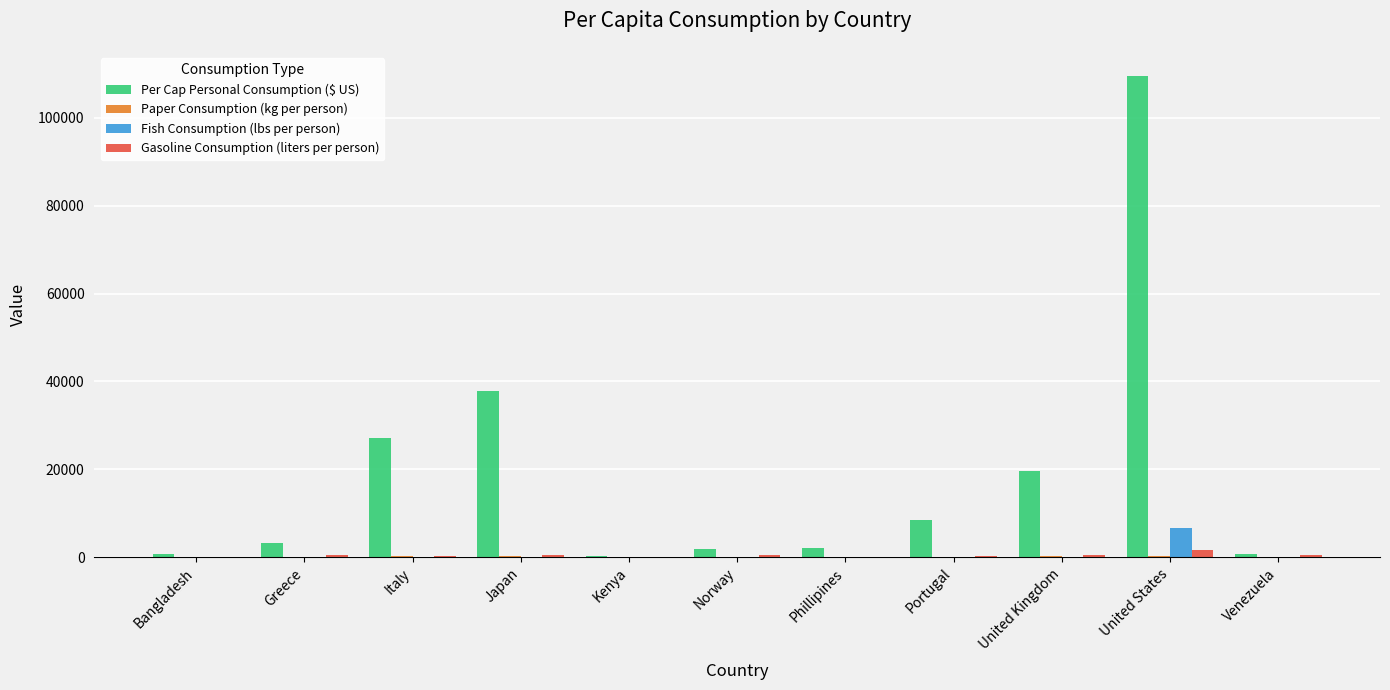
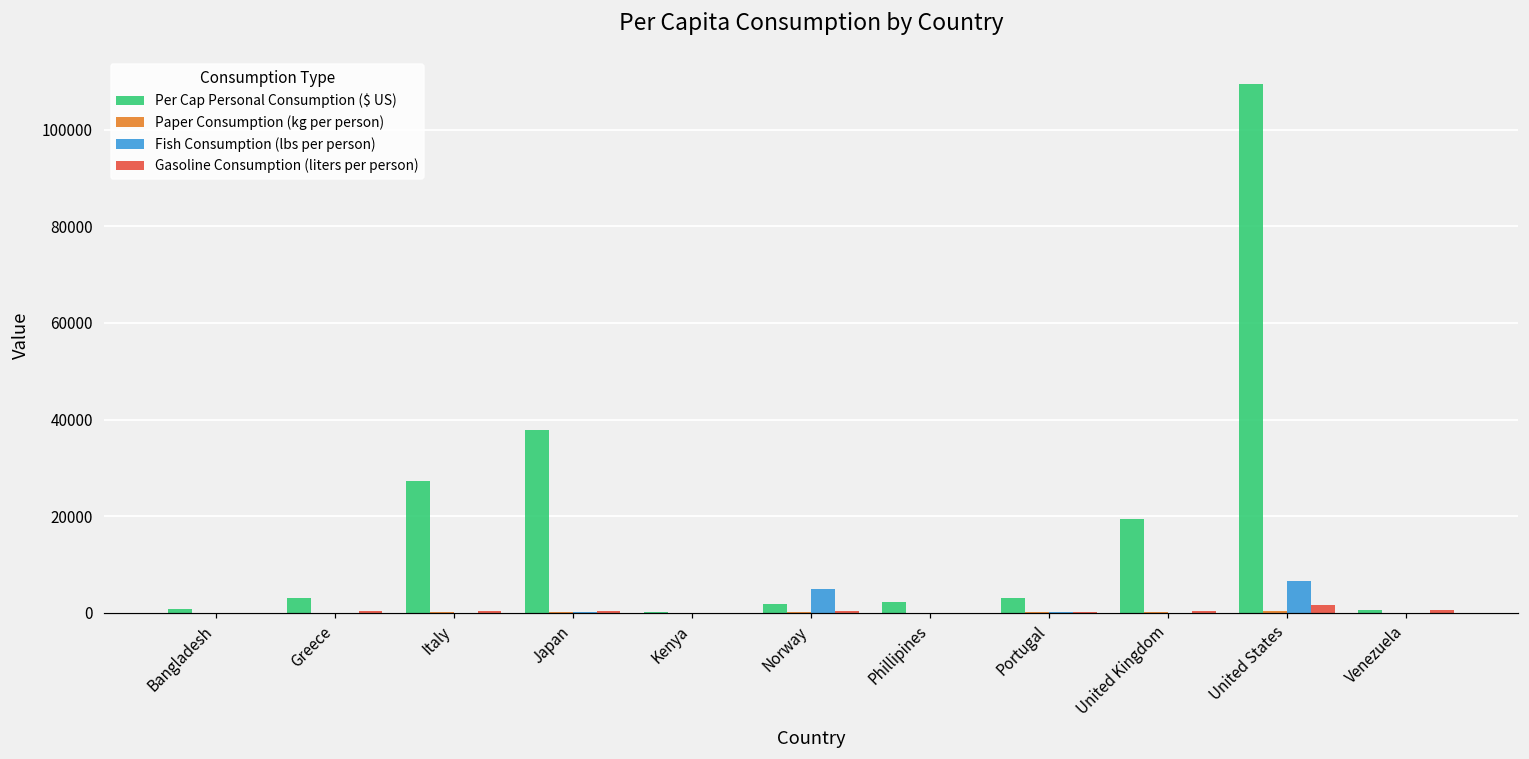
  {
    "Per Cap Personal Consumption ($ US)": {
      "Bangladesh": 1000,
      "Greece": 3000,
      "Italy": 27000,
      "Japan": 38000,
      "Norway": 2000,
      "Phillipines": 2000,
-     "Portugal": 9000,
+     "Portugal": 3000,
      "United Kingdom": 20000,
      "United States": 110000,
      "Venezuela": 1000
    },
    "Fish Consumption (lbs per person)": {
-     "Norway": 0,
+     "Norway": 5000,
      "United States": 7000
    }
  }
